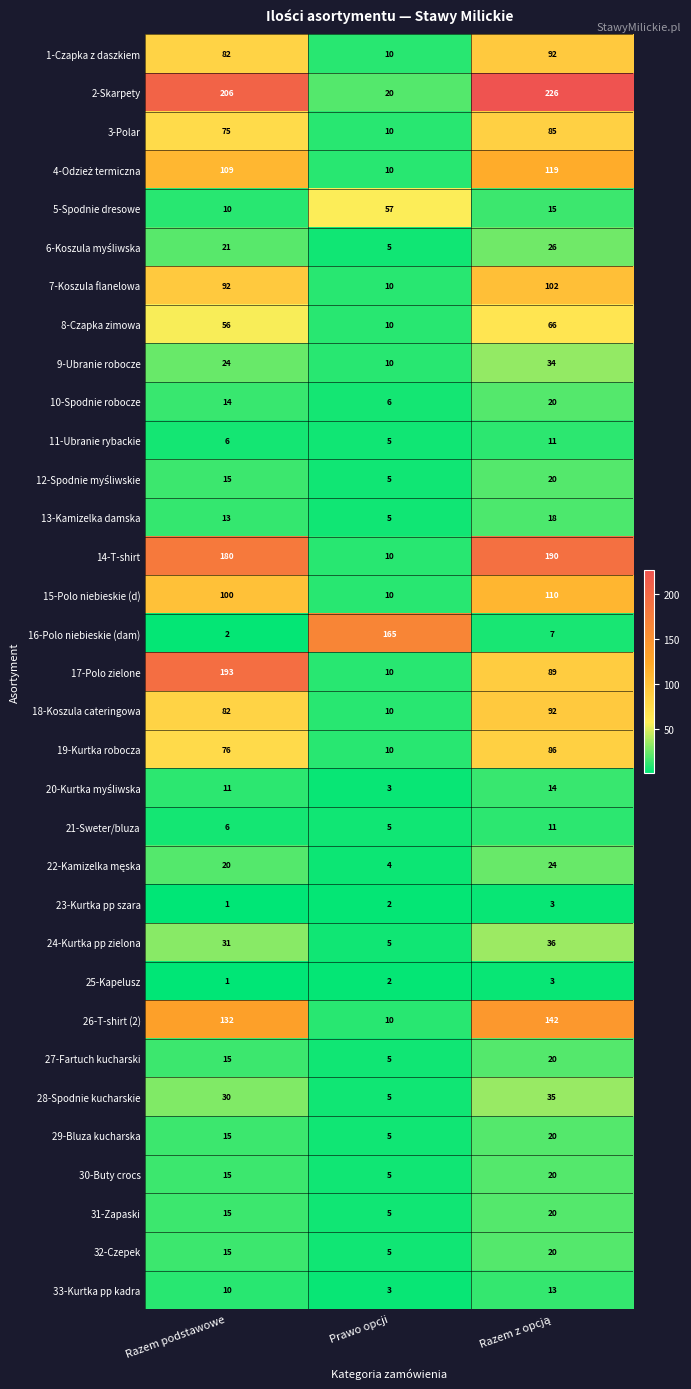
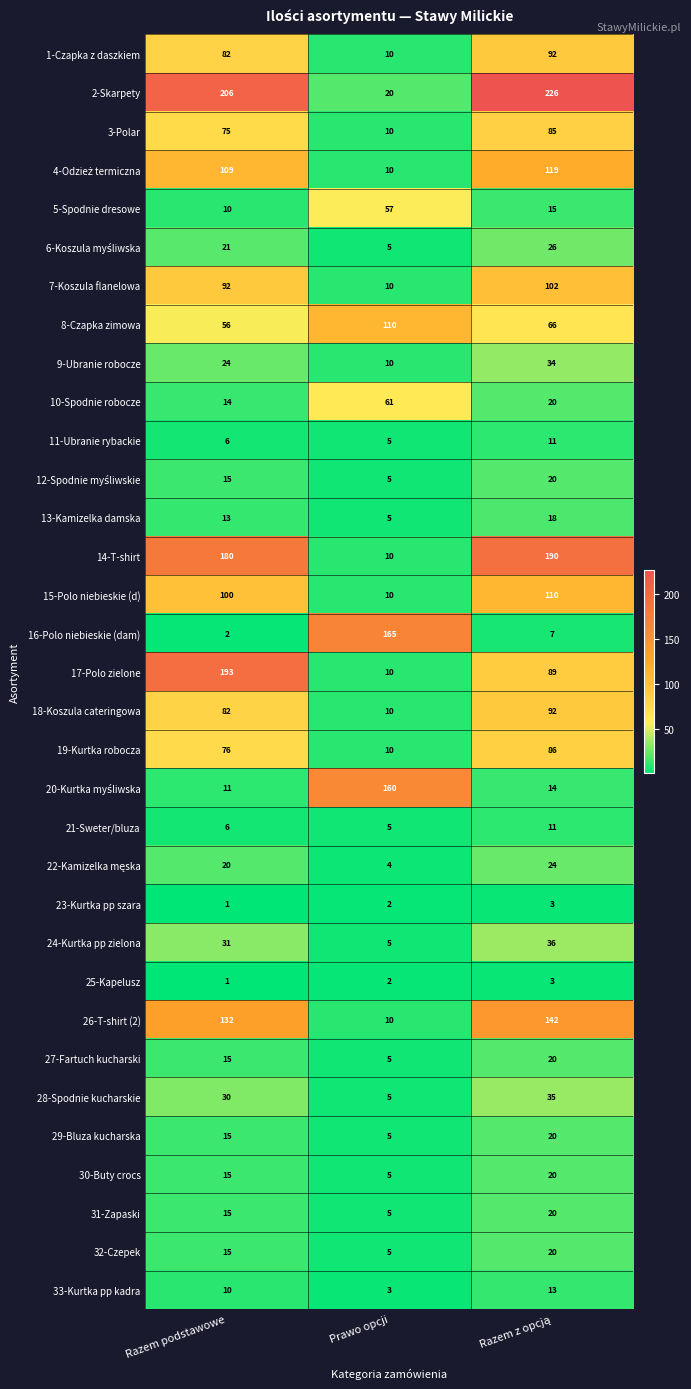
  {
    "1-Czapka z daszkiem": {
      "Razem podstawowe": 82,
      "Prawo opcji": 10,
      "Razem z opcją": 92
    },
    "2-Skarpety": {
      "Razem podstawowe": 206,
      "Prawo opcji": 20,
      "Razem z opcją": 226
    },
    "3-Polar": {
      "Razem podstawowe": 75,
      "Prawo opcji": 10,
      "Razem z opcją": 85
    },
    "4-Odzież termiczna": {
      "Razem podstawowe": 109,
      "Prawo opcji": 10,
      "Razem z opcją": 119
    },
    "5-Spodnie dresowe": {
      "Razem podstawowe": 10,
      "Prawo opcji": 57,
      "Razem z opcją": 15
    },
    "6-Koszula myśliwska": {
      "Razem podstawowe": 21,
      "Prawo opcji": 5,
      "Razem z opcją": 26
    },
    "7-Koszula flanelowa": {
      "Razem podstawowe": 92,
      "Prawo opcji": 10,
      "Razem z opcją": 102
    },
    "8-Czapka zimowa": {
      "Razem podstawowe": 56,
-     "Prawo opcji": 10,
+     "Prawo opcji": 110,
      "Razem z opcją": 66
    },
    "9-Ubranie robocze": {
      "Razem podstawowe": 24,
      "Prawo opcji": 10,
      "Razem z opcją": 34
    },
    "10-Spodnie robocze": {
      "Razem podstawowe": 14,
-     "Prawo opcji": 6,
+     "Prawo opcji": 61,
      "Razem z opcją": 20
    },
    "11-Ubranie rybackie": {
      "Razem podstawowe": 6,
      "Prawo opcji": 5,
      "Razem z opcją": 11
    },
    "12-Spodnie myśliwskie": {
      "Razem podstawowe": 15,
      "Prawo opcji": 5,
      "Razem z opcją": 20
    },
    "13-Kamizelka damska": {
      "Razem podstawowe": 13,
      "Prawo opcji": 5,
      "Razem z opcją": 18
    },
    "14-T-shirt": {
      "Razem podstawowe": 180,
      "Prawo opcji": 10,
      "Razem z opcją": 190
    },
    "15-Polo niebieskie (d)": {
      "Razem podstawowe": 100,
      "Prawo opcji": 10,
      "Razem z opcją": 110
    },
    "16-Polo niebieskie (dam)": {
      "Razem podstawowe": 2,
      "Prawo opcji": 165,
      "Razem z opcją": 7
    },
    "17-Polo zielone": {
      "Razem podstawowe": 193,
      "Prawo opcji": 10,
      "Razem z opcją": 89
    },
    "18-Koszula cateringowa": {
      "Razem podstawowe": 82,
      "Prawo opcji": 10,
      "Razem z opcją": 92
    },
    "19-Kurtka robocza": {
      "Razem podstawowe": 76,
      "Prawo opcji": 10,
      "Razem z opcją": 86
    },
    "20-Kurtka myśliwska": {
      "Razem podstawowe": 11,
-     "Prawo opcji": 3,
+     "Prawo opcji": 160,
      "Razem z opcją": 14
    },
    "21-Sweter/bluza": {
      "Razem podstawowe": 6,
      "Prawo opcji": 5,
      "Razem z opcją": 11
    },
    "22-Kamizelka męska": {
      "Razem podstawowe": 20,
      "Prawo opcji": 4,
      "Razem z opcją": 24
    },
    "23-Kurtka pp szara": {
      "Razem podstawowe": 1,
      "Prawo opcji": 2,
      "Razem z opcją": 3
    },
    "24-Kurtka pp zielona": {
      "Razem podstawowe": 31,
      "Prawo opcji": 5,
      "Razem z opcją": 36
    },
    "25-Kapelusz": {
      "Razem podstawowe": 1,
      "Prawo opcji": 2,
      "Razem z opcją": 3
    },
    "26-T-shirt (2)": {
      "Razem podstawowe": 132,
      "Prawo opcji": 10,
      "Razem z opcją": 142
    },
    "27-Fartuch kucharski": {
      "Razem podstawowe": 15,
      "Prawo opcji": 5,
      "Razem z opcją": 20
    },
    "28-Spodnie kucharskie": {
      "Razem podstawowe": 30,
      "Prawo opcji": 5,
      "Razem z opcją": 35
    },
    "29-Bluza kucharska": {
      "Razem podstawowe": 15,
      "Prawo opcji": 5,
      "Razem z opcją": 20
    },
    "30-Buty crocs": {
      "Razem podstawowe": 15,
      "Prawo opcji": 5,
      "Razem z opcją": 20
    },
    "31-Zapaski": {
      "Razem podstawowe": 15,
      "Prawo opcji": 5,
      "Razem z opcją": 20
    },
    "32-Czepek": {
      "Razem podstawowe": 15,
      "Prawo opcji": 5,
      "Razem z opcją": 20
    },
    "33-Kurtka pp kadra": {
      "Razem podstawowe": 10,
      "Prawo opcji": 3,
      "Razem z opcją": 13
    }
  }
